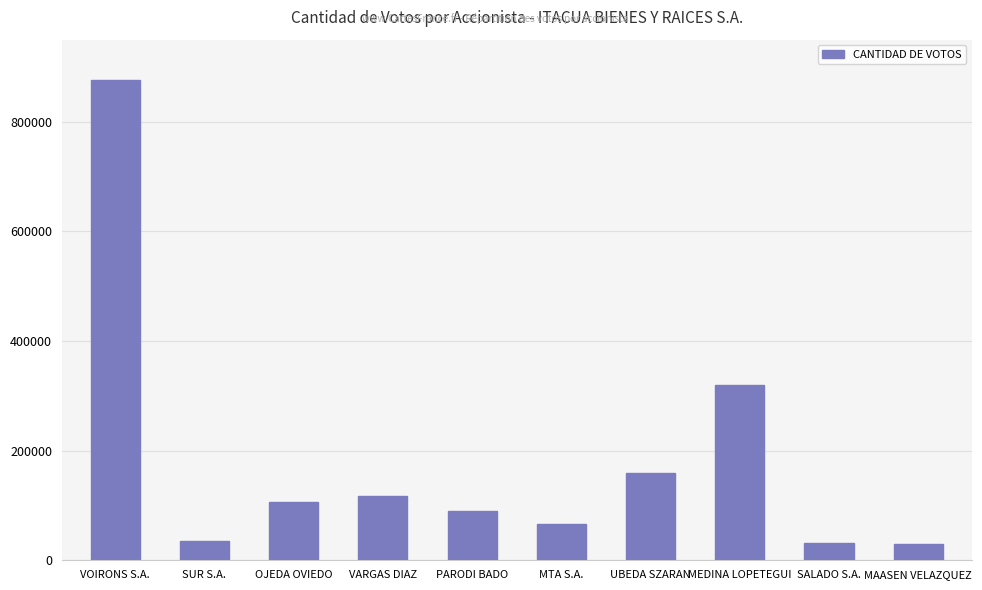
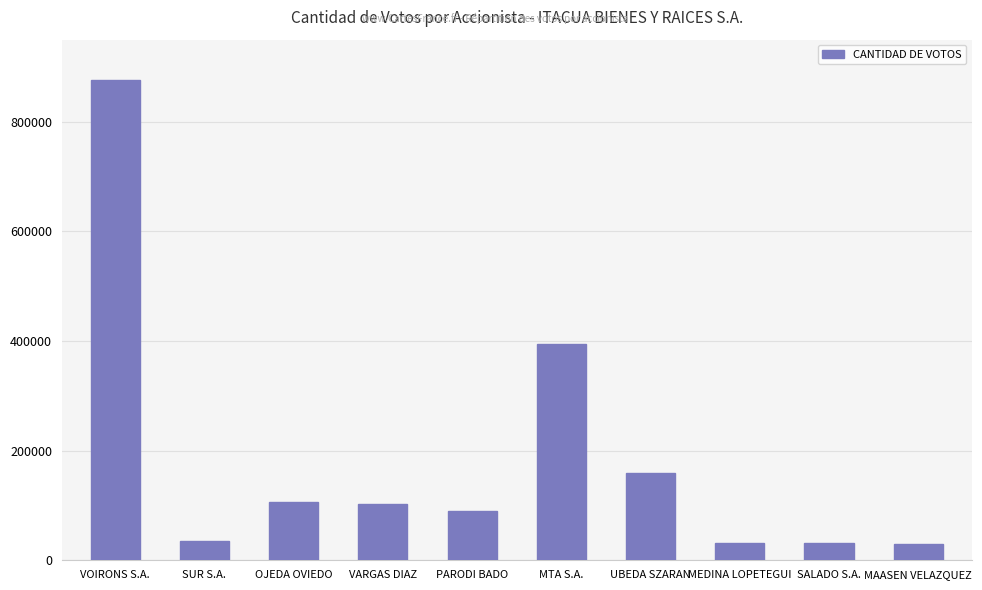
  {
    "VOIRONS S.A.": 880000,
    "SUR S.A.": 30000,
    "OJEDA OVIEDO": 110000,
-   "VARGAS DIAZ": 120000,
+   "VARGAS DIAZ": 100000,
    "PARODI BADO": 90000,
-   "MTA S.A.": 70000,
+   "MTA S.A.": 390000,
    "UBEDA SZARAN": 160000,
-   "MEDINA LOPETEGUI": 320000,
+   "MEDINA LOPETEGUI": 30000,
    "SALADO S.A.": 30000,
    "MAASEN VELAZQUEZ": 30000
  }
